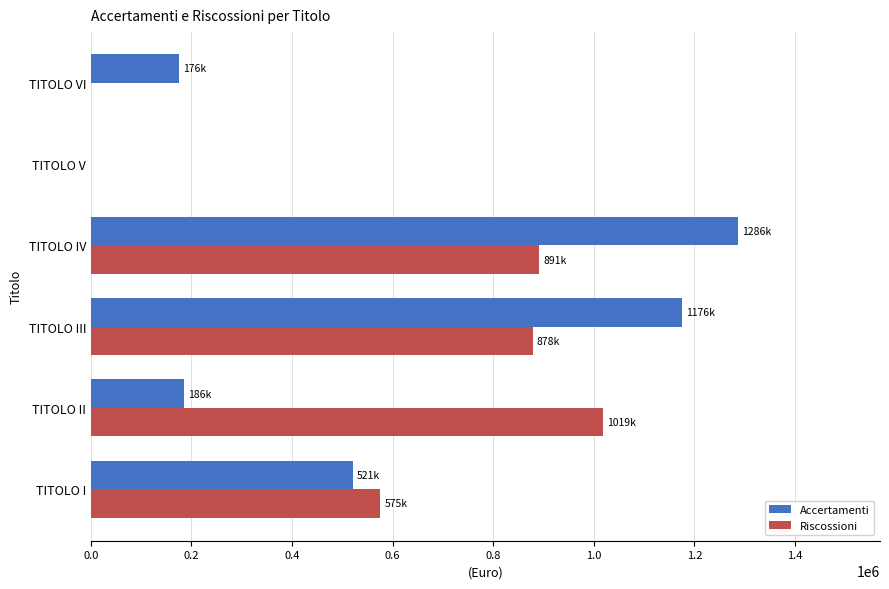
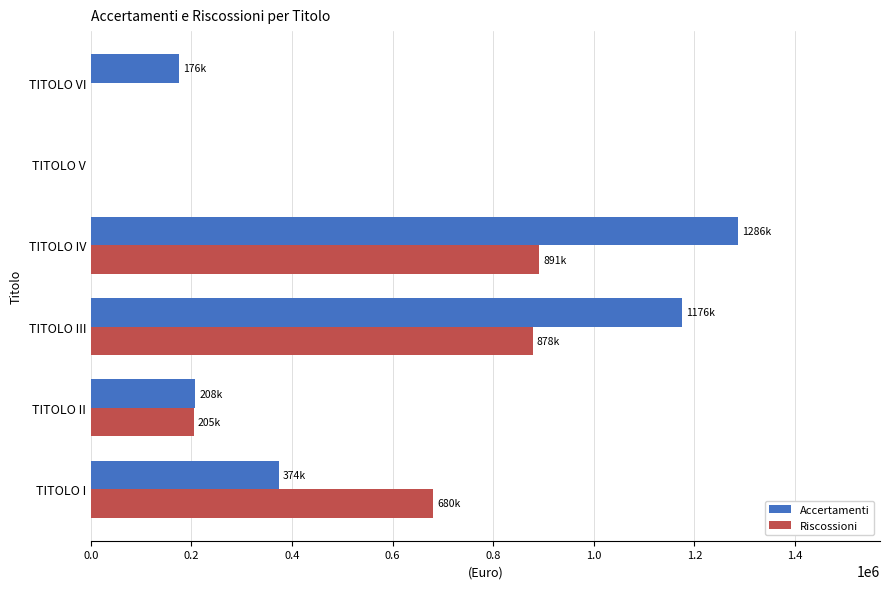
  {
    "Accertamenti": {
      "TITOLO VI": "176k",
      "TITOLO IV": "1286k",
      "TITOLO III": "1176k",
-     "TITOLO II": "186k",
-     "TITOLO I": "521k"
+     "TITOLO II": "208k",
+     "TITOLO I": "374k"
    },
    "Riscossioni": {
      "TITOLO IV": "891k",
      "TITOLO III": "878k",
-     "TITOLO II": "1019k",
-     "TITOLO I": "575k"
+     "TITOLO II": "205k",
+     "TITOLO I": "680k"
    }
  }
